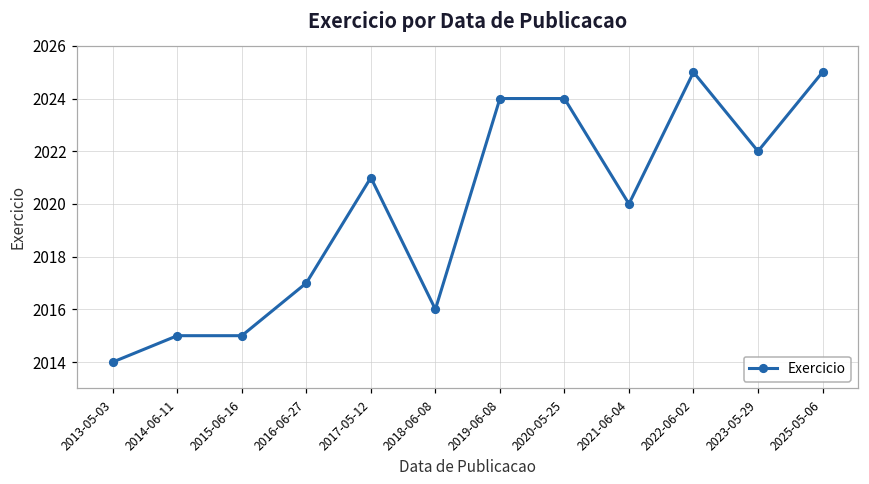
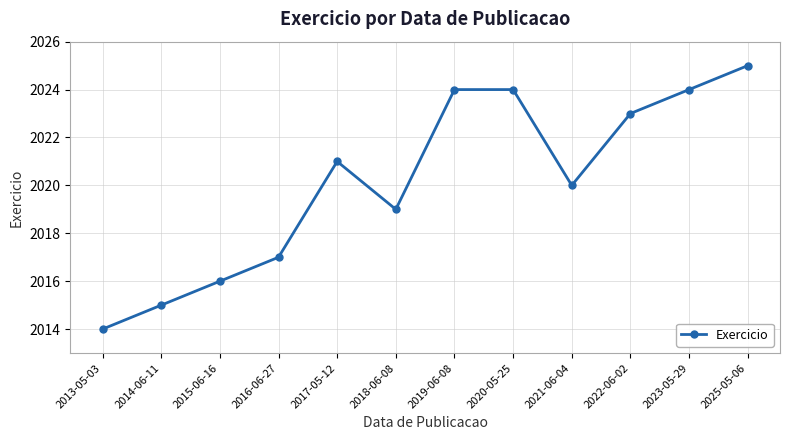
  {
    "2013-05-03": 2014,
    "2014-06-11": 2015,
-   "2015-06-16": 2015,
+   "2015-06-16": 2016,
    "2016-06-27": 2017,
    "2017-05-12": 2021,
-   "2018-06-08": 2016,
+   "2018-06-08": 2019,
    "2019-06-08": 2024,
    "2020-05-25": 2024,
    "2021-06-04": 2020,
-   "2022-06-02": 2025,
-   "2023-05-29": 2022,
+   "2022-06-02": 2023,
+   "2023-05-29": 2024,
    "2025-05-06": 2025
  }
